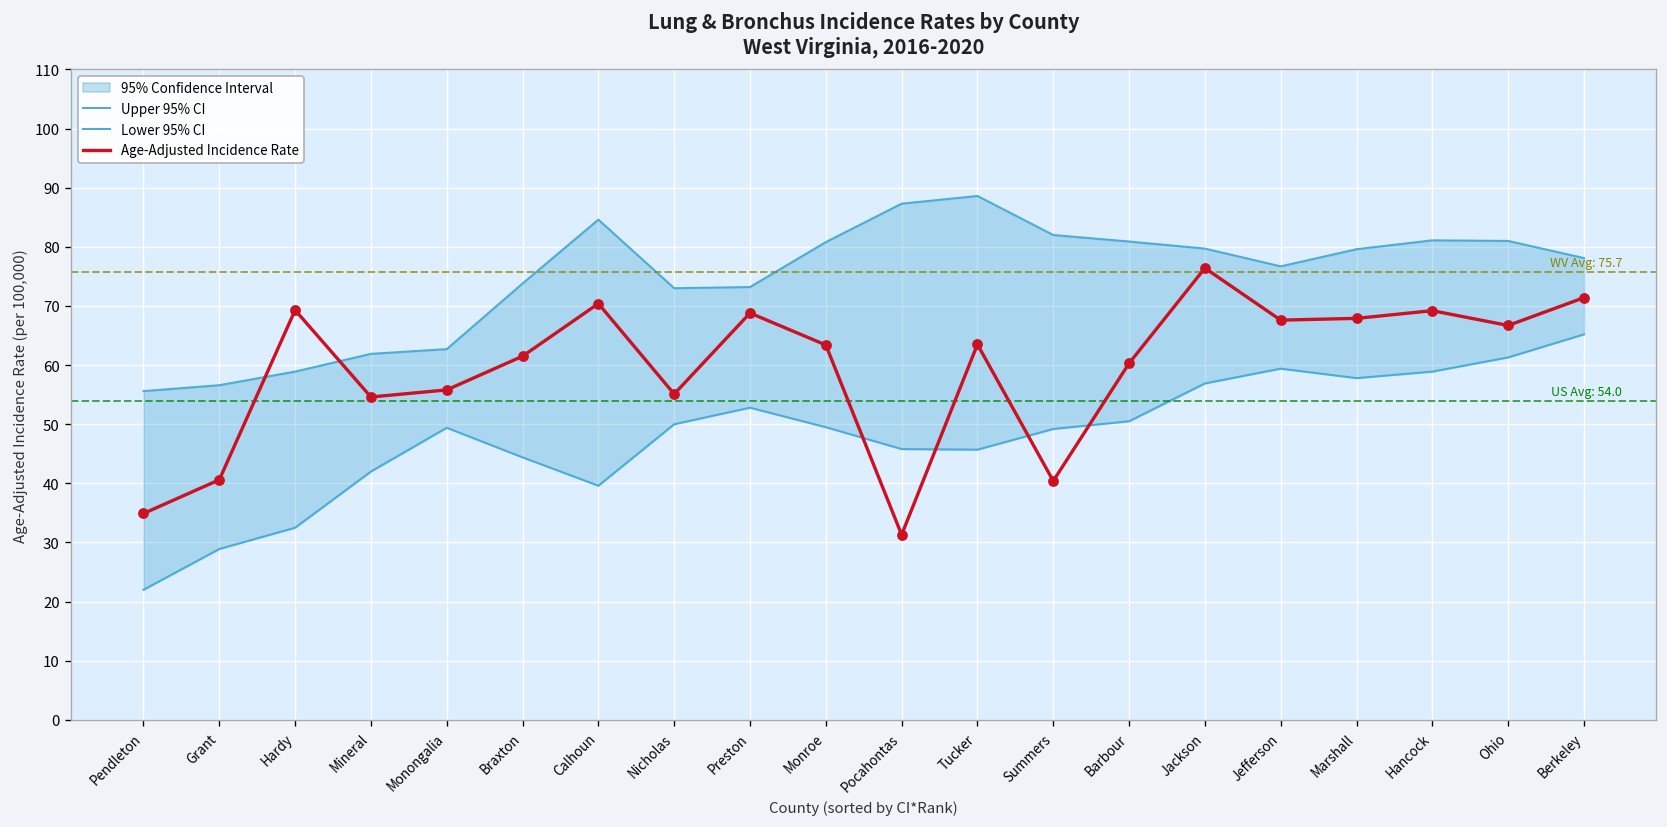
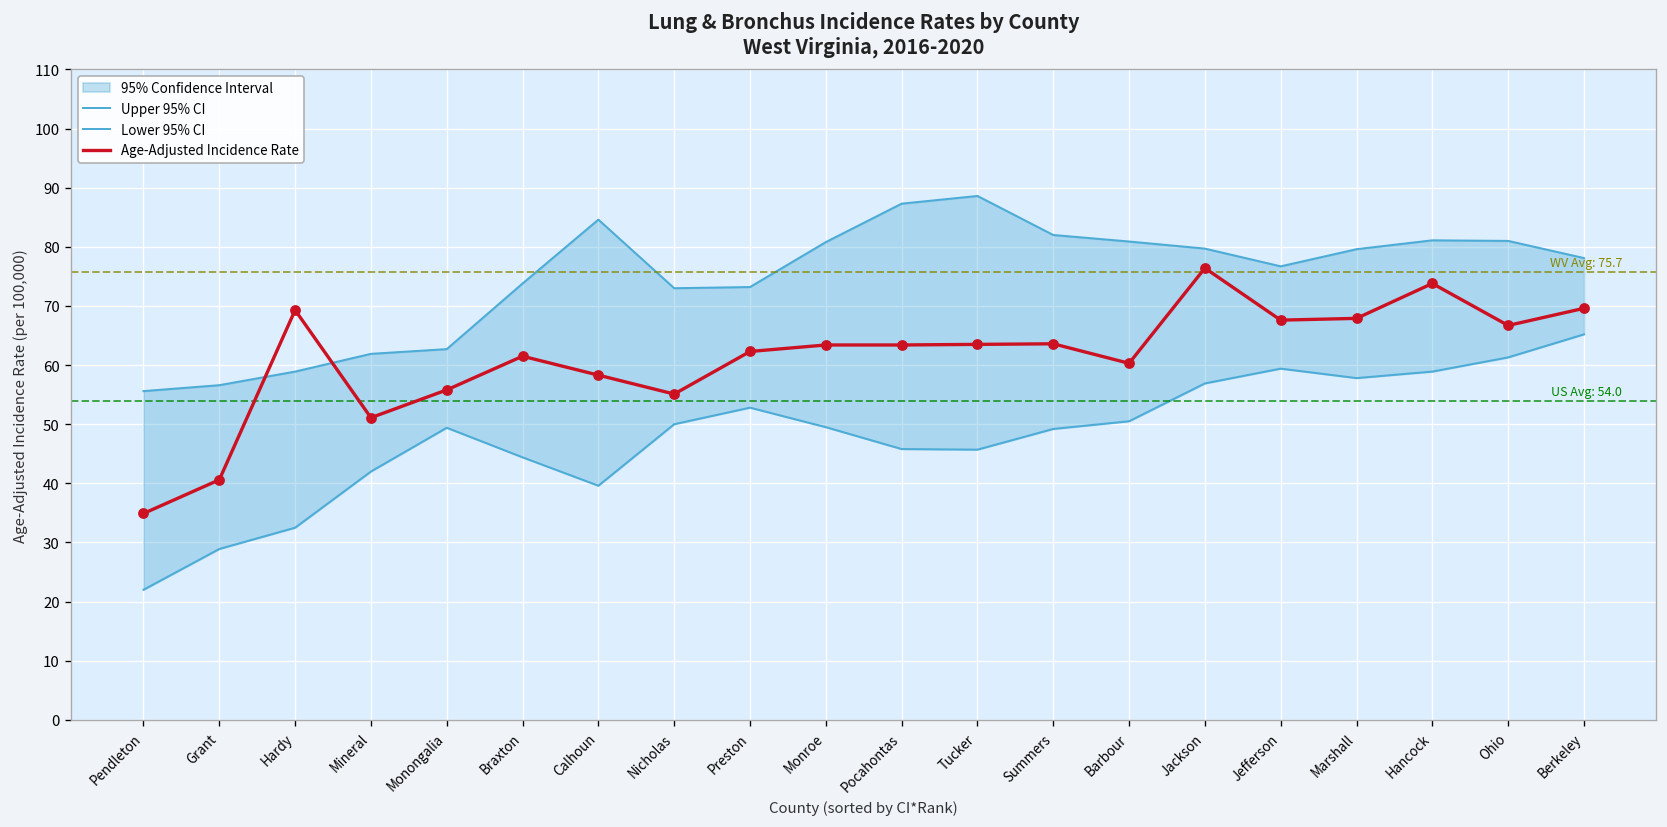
  {
    "Age-Adjusted Incidence Rate": {
      "Pendleton": 35,
      "Grant": 41,
      "Hardy": 69,
-     "Mineral": 55,
+     "Mineral": 51,
      "Monongalia": 56,
      "Braxton": 62,
-     "Calhoun": 70,
+     "Calhoun": 58,
      "Nicholas": 55,
-     "Preston": 69,
+     "Preston": 62,
      "Monroe": 63,
-     "Pocahontas": 31,
+     "Pocahontas": 63,
      "Tucker": 64,
-     "Summers": 40,
+     "Summers": 64,
      "Barbour": 60,
      "Jackson": 76,
      "Jefferson": 68,
      "Marshall": 68,
-     "Hancock": 69,
+     "Hancock": 74,
      "Ohio": 67,
-     "Berkeley": 71
+     "Berkeley": 70
    }
  }
